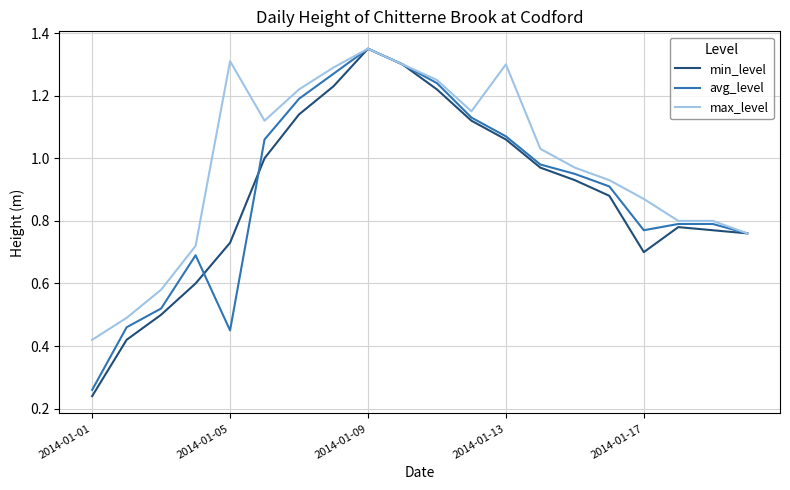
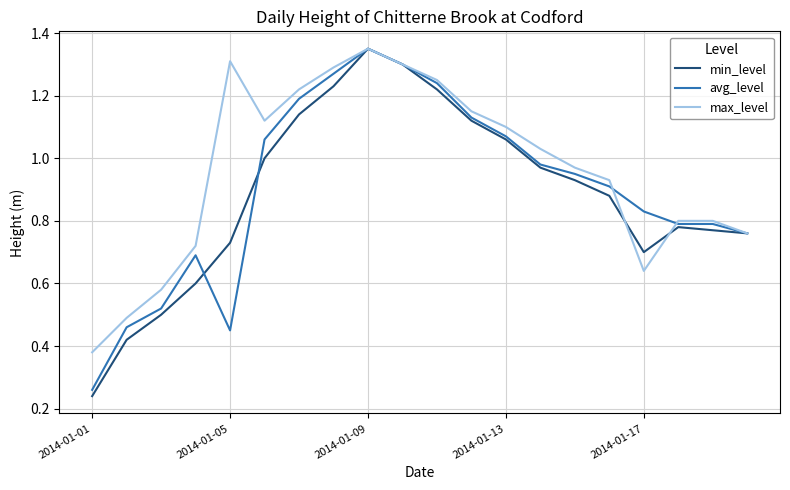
  {
    "min_level": {
      "2014-01-01": 0.24,
      "2014-01-05": 0.73,
      "2014-01-13": 1.06,
      "2014-01-17": 0.70
    },
    "avg_level": {
      "2014-01-01": 0.26,
      "2014-01-05": 0.45,
      "2014-01-13": 1.07,
-     "2014-01-17": 0.77
+     "2014-01-17": 0.83
    },
    "max_level": {
-     "2014-01-01": 0.42,
+     "2014-01-01": 0.38,
      "2014-01-05": 1.31,
-     "2014-01-13": 1.3,
-     "2014-01-17": 0.87
+     "2014-01-13": 1.1,
+     "2014-01-17": 0.64
    }
  }
